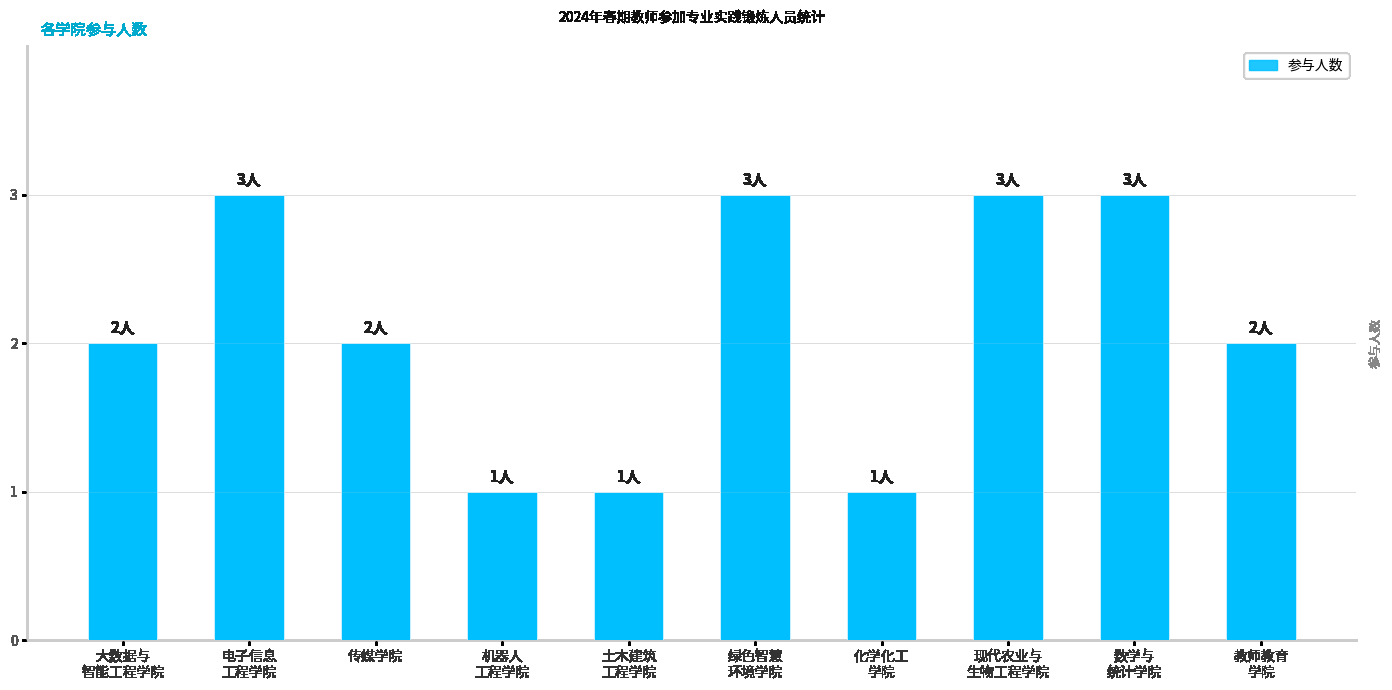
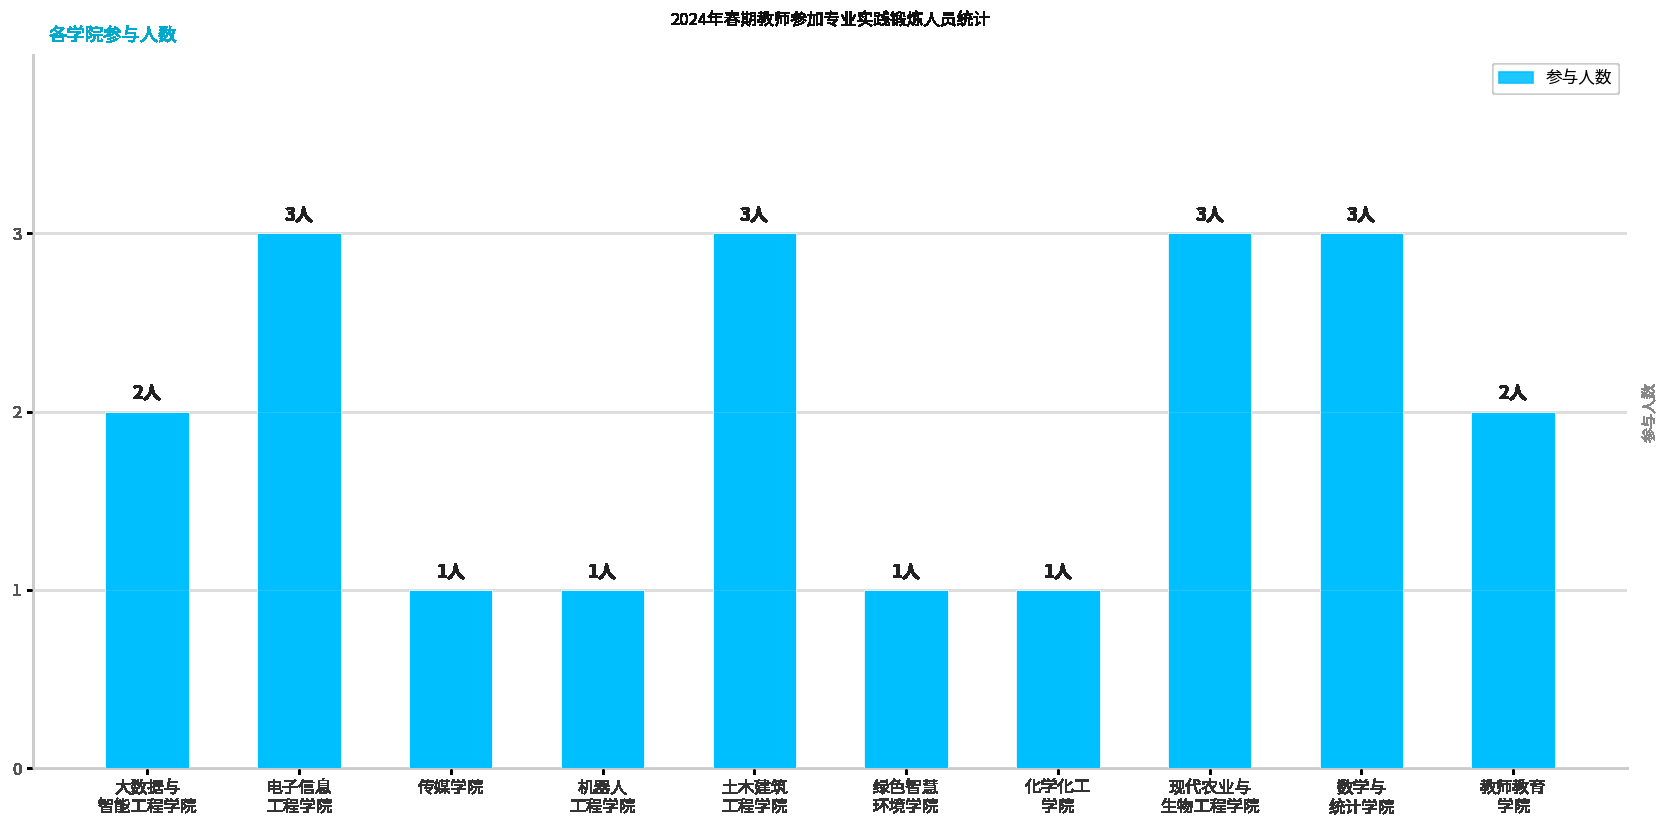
  {
    "大数据与 智能工程学院": "2人",
    "电子信息 工程学院": "3人",
-   "传媒学院": "2人",
+   "传媒学院": "1人",
    "机器人 工程学院": "1人",
-   "土木建筑 工程学院": "1人",
-   "绿色智慧 环境学院": "3人",
+   "土木建筑 工程学院": "3人",
+   "绿色智慧 环境学院": "1人",
    "化学化工 学院": "1人",
    "现代农业与 生物工程学院": "3人",
    "数学与 统计学院": "3人",
    "教师教育 学院": "2人"
  }
